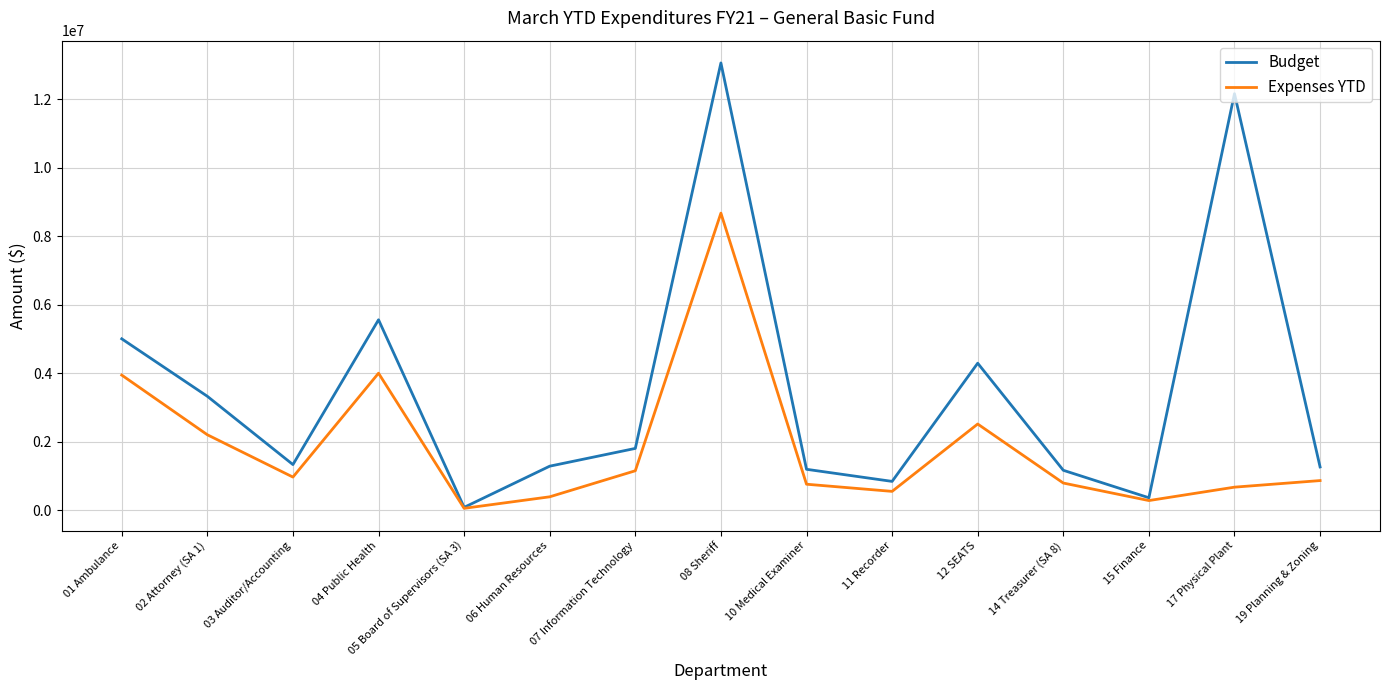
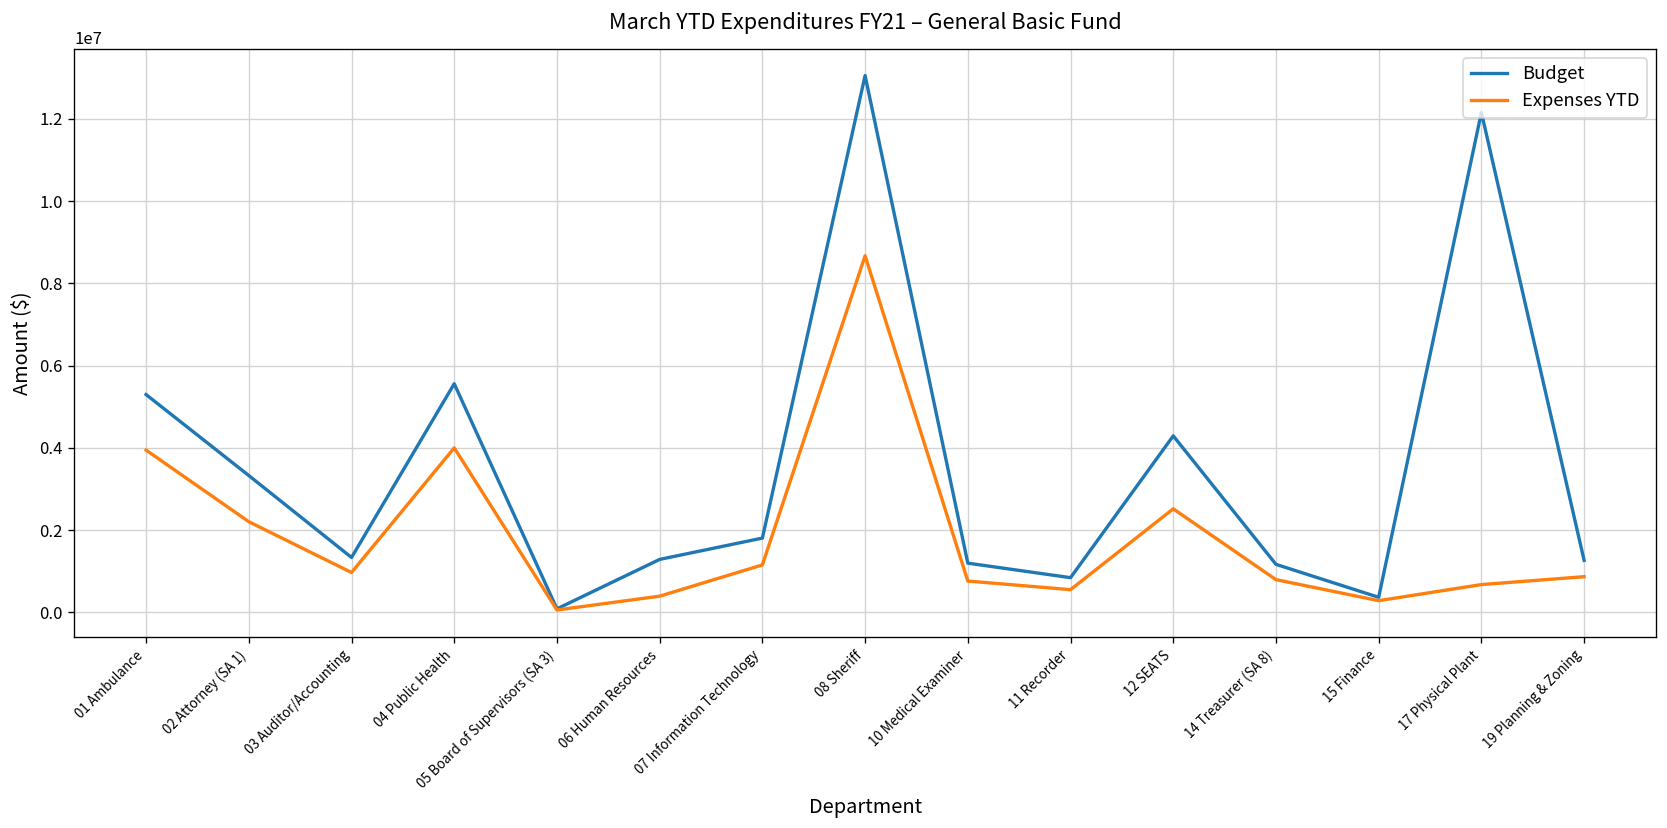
  {
    "Budget": {
-     "01 Ambulance": 5000000,
+     "01 Ambulance": 5300000,
      "02 Attorney (SA 1)": 3300000,
      "03 Auditor/Accounting": 1300000,
      "04 Public Health": 5600000,
      "06 Human Resources": 1300000,
      "07 Information Technology": 1800000,
      "08 Sheriff": 13100000,
      "10 Medical Examiner": 1200000,
      "11 Recorder": 800000,
      "12 SEATS": 4300000,
      "14 Treasurer (SA 8)": 1200000,
      "15 Finance": 400000,
      "19 Planning & Zoning": 1300000
    },
    "Expenses YTD": {
      "01 Ambulance": 3900000,
      "02 Attorney (SA 1)": 2200000,
      "03 Auditor/Accounting": 1000000,
      "04 Public Health": 4000000,
      "06 Human Resources": 400000,
      "07 Information Technology": 1200000,
      "08 Sheriff": 8700000,
      "10 Medical Examiner": 800000,
      "11 Recorder": 600000,
      "12 SEATS": 2500000,
      "14 Treasurer (SA 8)": 800000,
      "15 Finance": 300000,
      "17 Physical Plant": 700000,
      "19 Planning & Zoning": 900000
    }
  }
